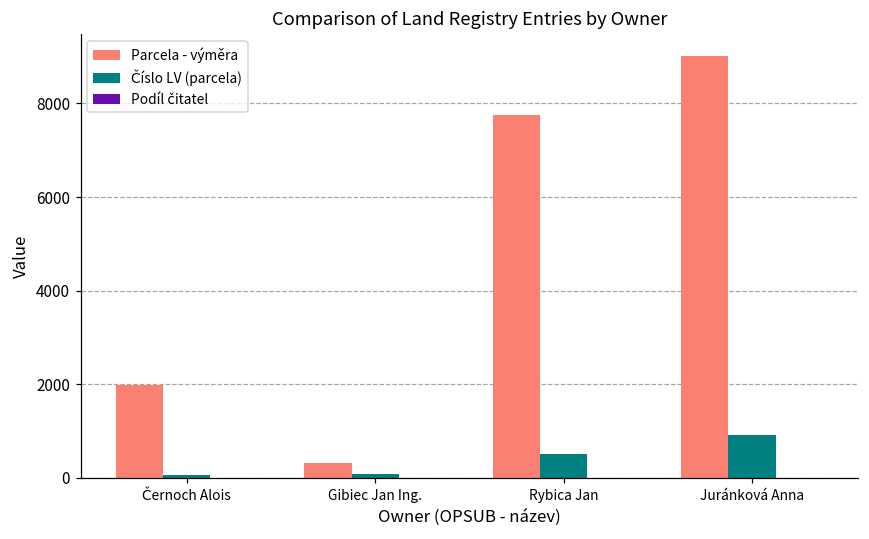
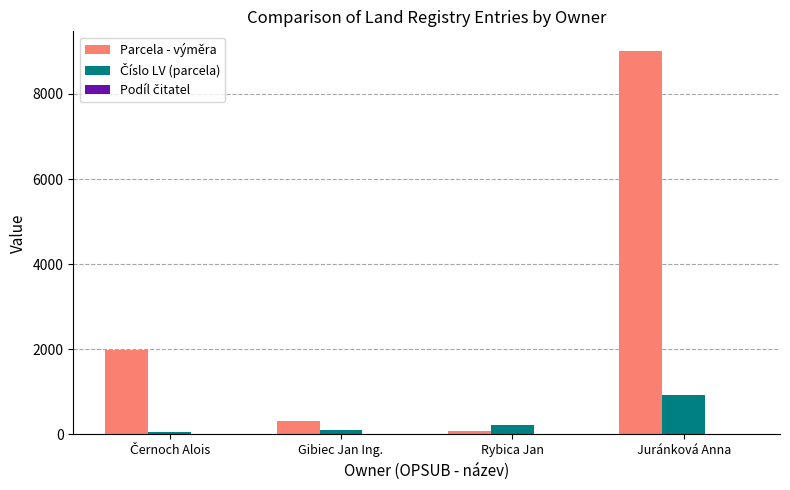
  {
    "Parcela - výměra": {
      "Černoch Alois": 2000,
      "Gibiec Jan Ing.": 300,
-     "Rybica Jan": 7700,
+     "Rybica Jan": 100,
      "Juránková Anna": 9000
    },
    "Číslo LV (parcela)": {
      "Černoch Alois": 100,
      "Gibiec Jan Ing.": 100,
-     "Rybica Jan": 500,
+     "Rybica Jan": 200,
      "Juránková Anna": 900
    }
  }
